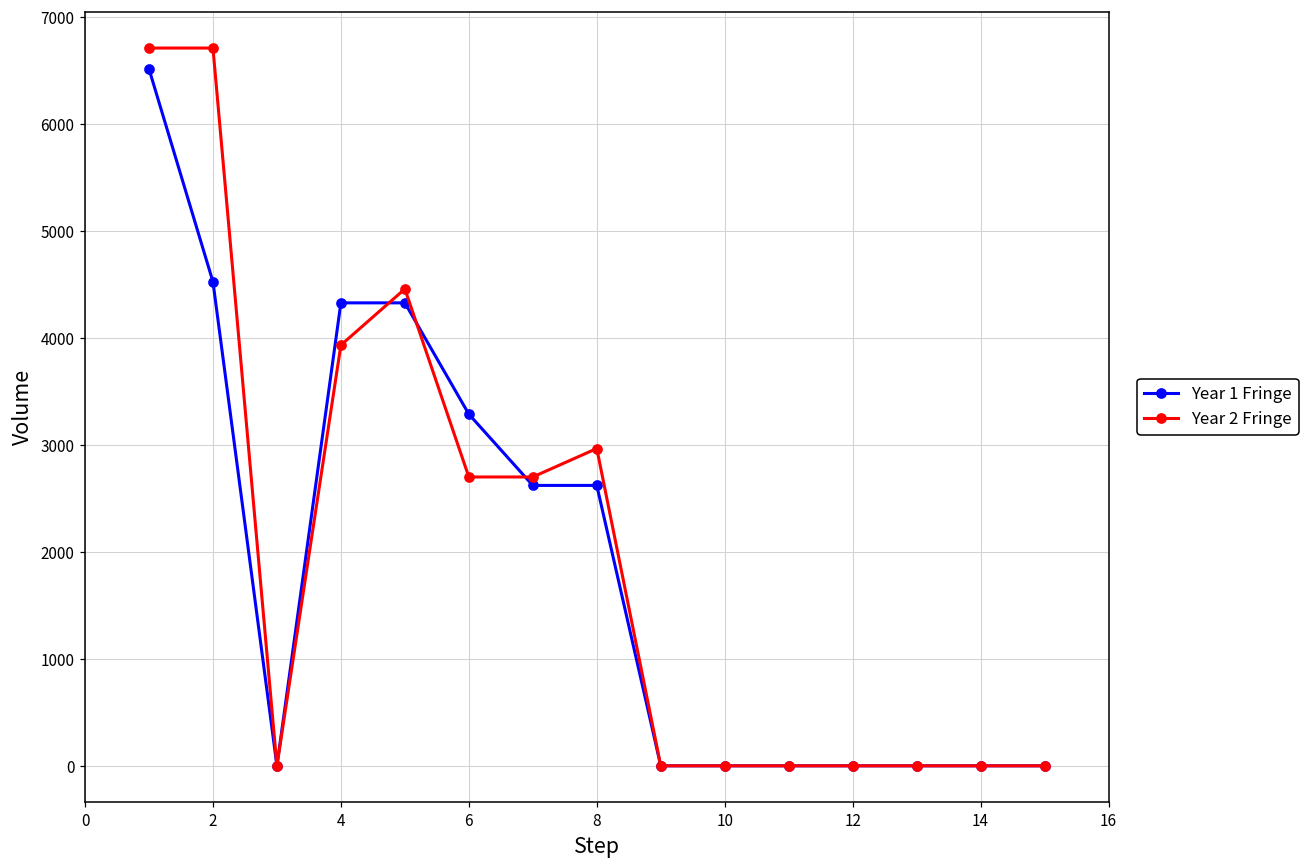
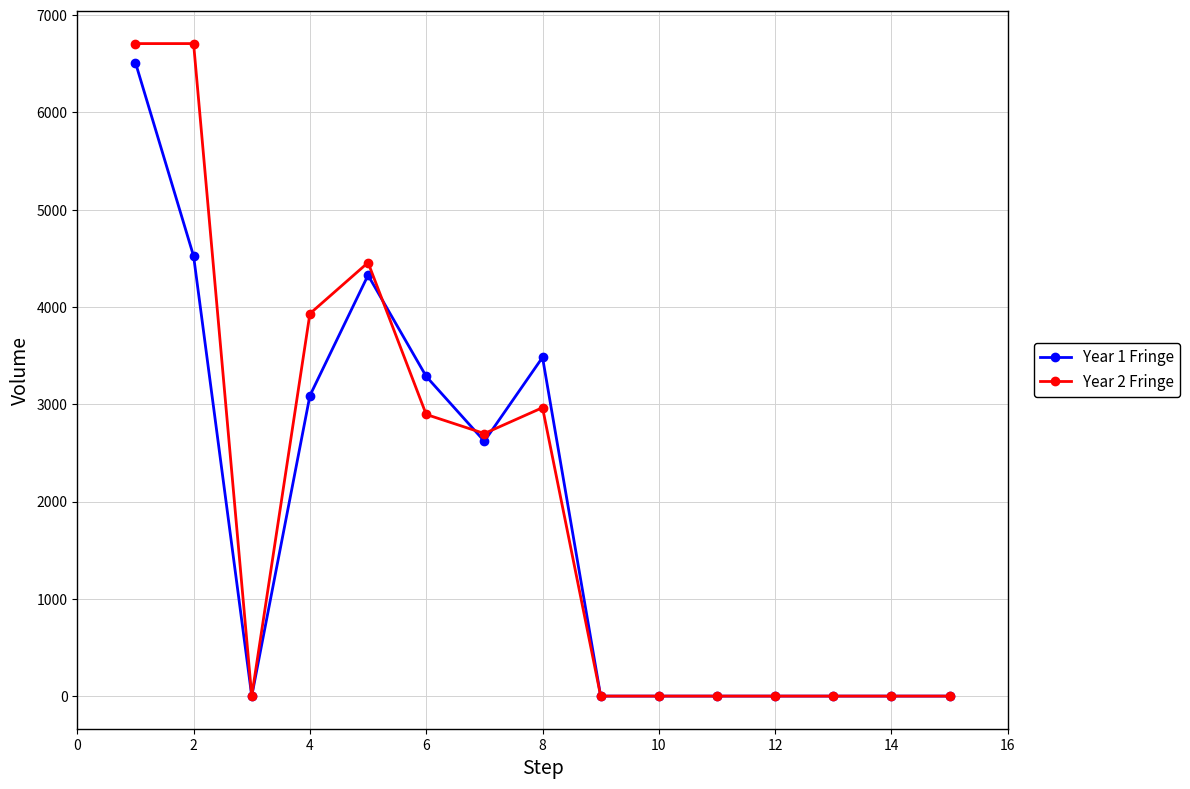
  {
    "Year 1 Fringe": {
      "2": 4500,
-     "4": 4300,
+     "4": 3100,
      "6": 3300,
-     "8": 2600
+     "8": 3500
    },
    "Year 2 Fringe": {
      "2": 6700,
      "4": 3900,
-     "6": 2700,
+     "6": 2900,
      "8": 3000
    }
  }
